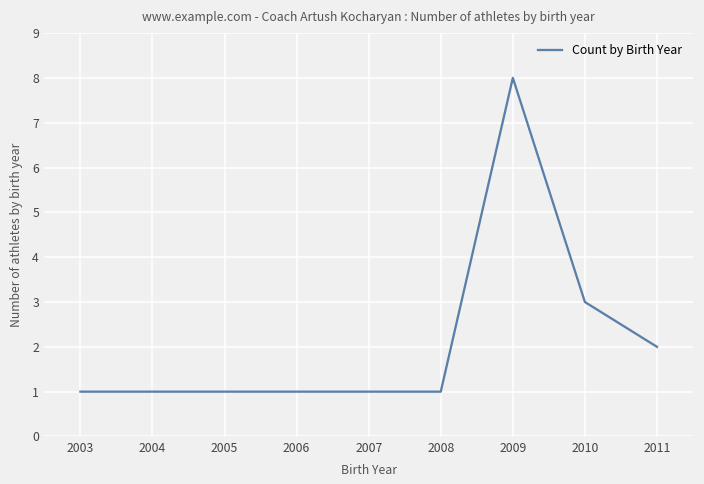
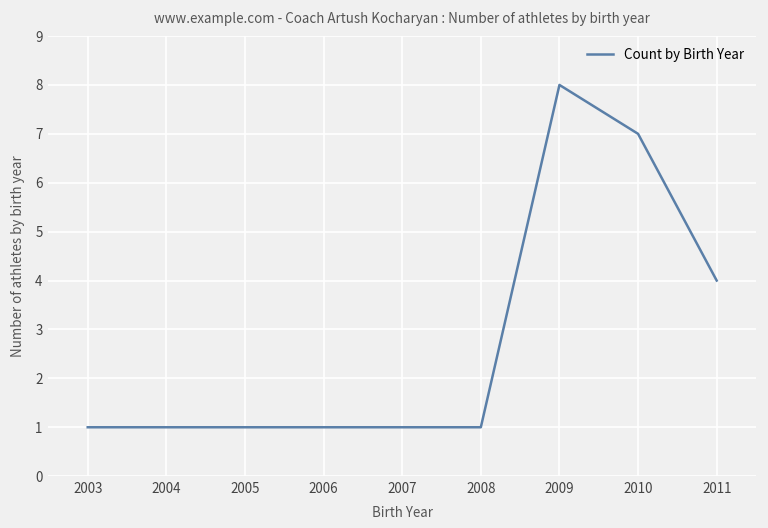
  {
    "2003": 1,
    "2004": 1,
    "2005": 1,
    "2006": 1,
    "2007": 1,
    "2008": 1,
    "2009": 8,
-   "2010": 3,
-   "2011": 2
+   "2010": 7,
+   "2011": 4
  }
